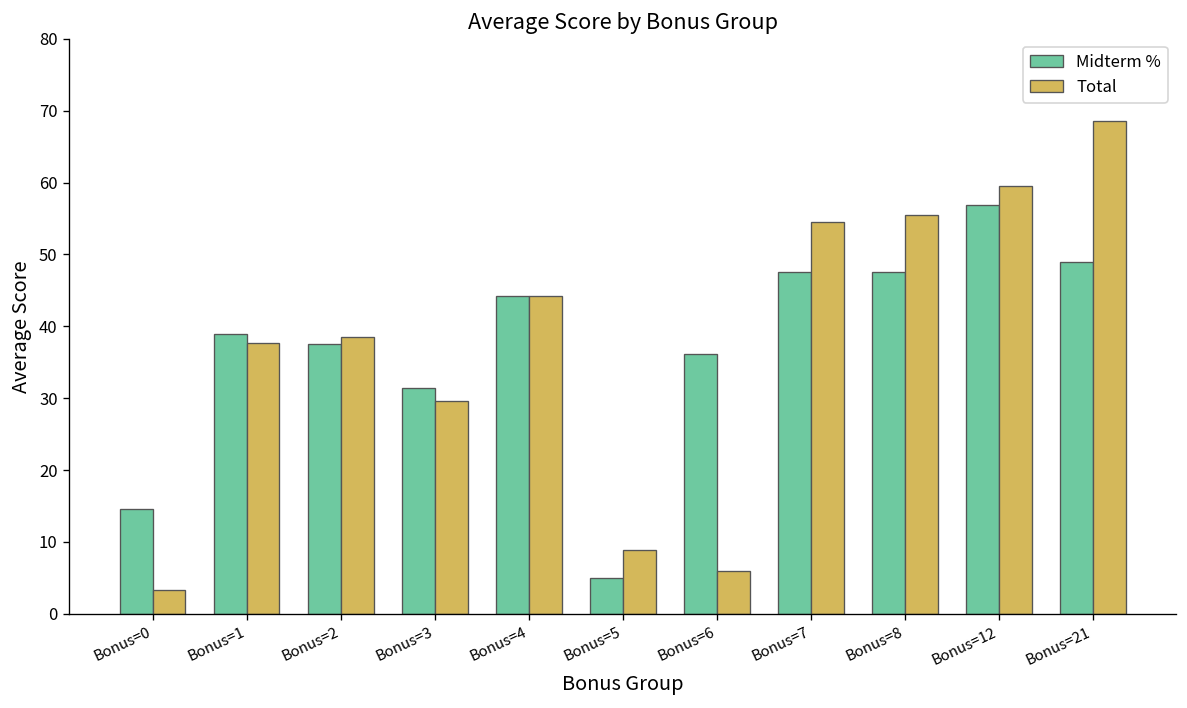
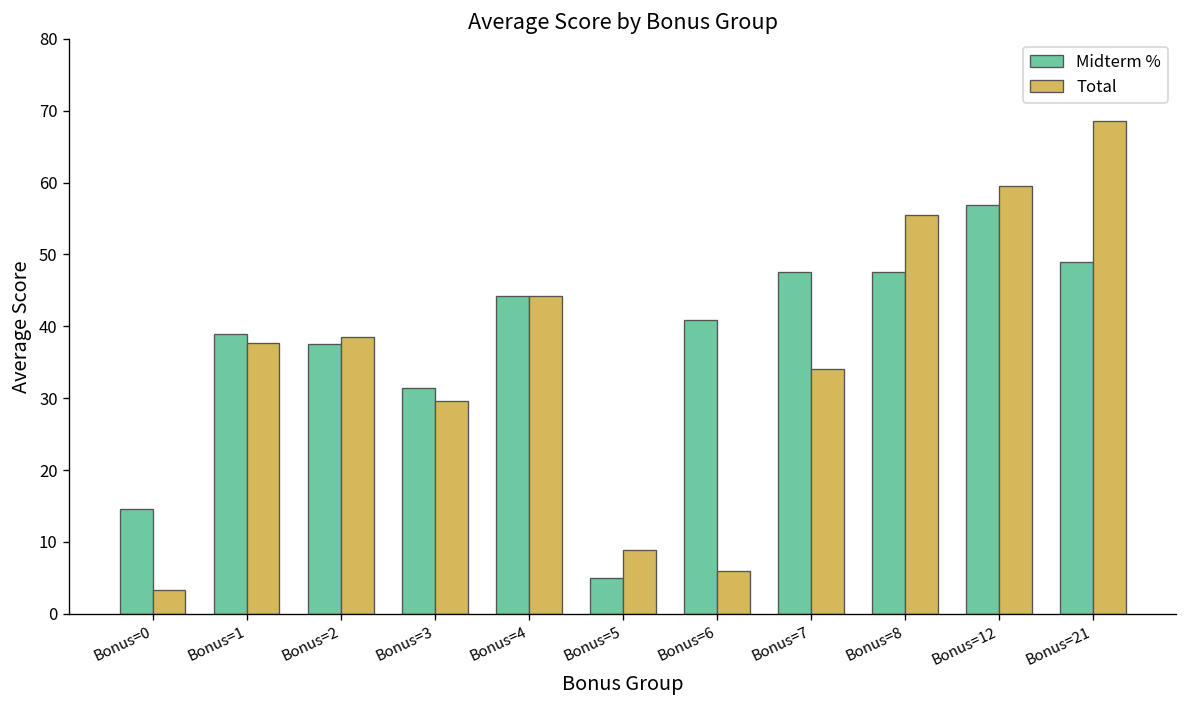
  {
    "Midterm %": {
      "Bonus=0": 15,
      "Bonus=1": 39,
      "Bonus=2": 38,
      "Bonus=3": 31,
      "Bonus=4": 44,
      "Bonus=5": 5,
-     "Bonus=6": 36,
+     "Bonus=6": 41,
      "Bonus=7": 48,
      "Bonus=8": 48,
      "Bonus=12": 57,
      "Bonus=21": 49
    },
    "Total": {
      "Bonus=0": 3,
      "Bonus=1": 38,
      "Bonus=2": 39,
      "Bonus=3": 30,
      "Bonus=4": 44,
      "Bonus=5": 9,
      "Bonus=6": 6,
-     "Bonus=7": 55,
+     "Bonus=7": 34,
      "Bonus=8": 56,
      "Bonus=12": 60,
      "Bonus=21": 69
    }
  }
